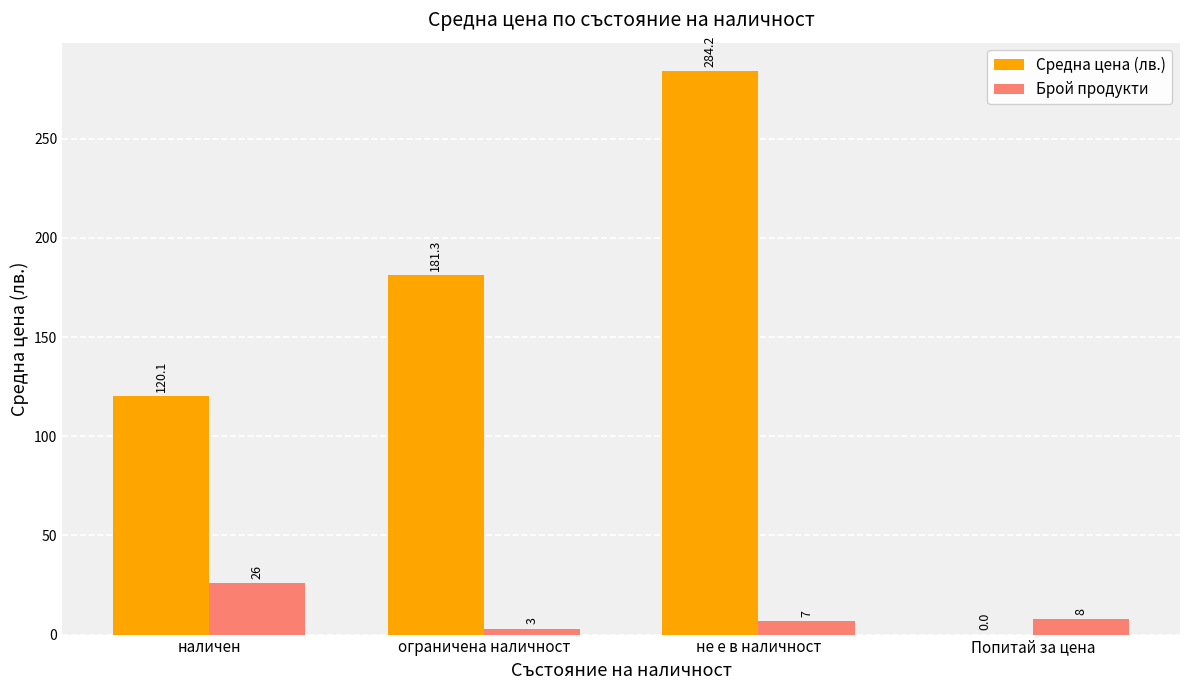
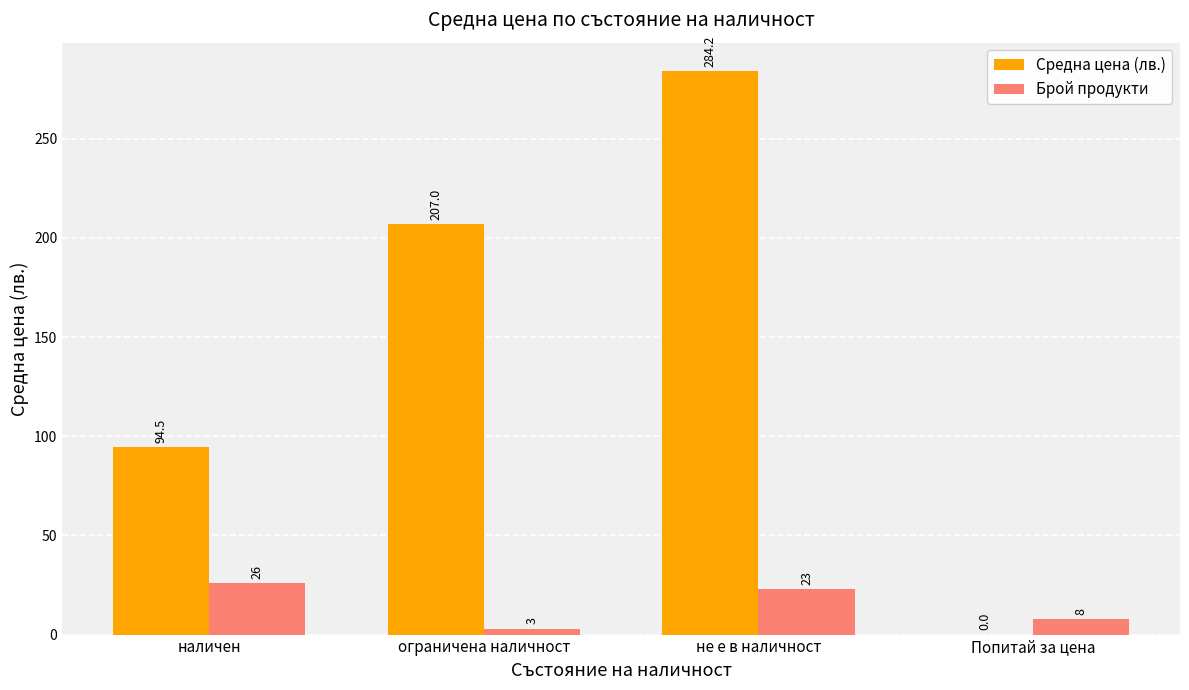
  {
    "Средна цена (лв.)": {
-     "наличен": 120.1,
-     "ограничена наличност": 181.3,
+     "наличен": 94.5,
+     "ограничена наличност": 207.0,
      "не е в наличност": 284.2,
      "Попитай за цена": 0.0
    },
    "Брой продукти": {
      "наличен": 26,
      "ограничена наличност": 3,
-     "не е в наличност": 7,
+     "не е в наличност": 23,
      "Попитай за цена": 8
    }
  }
